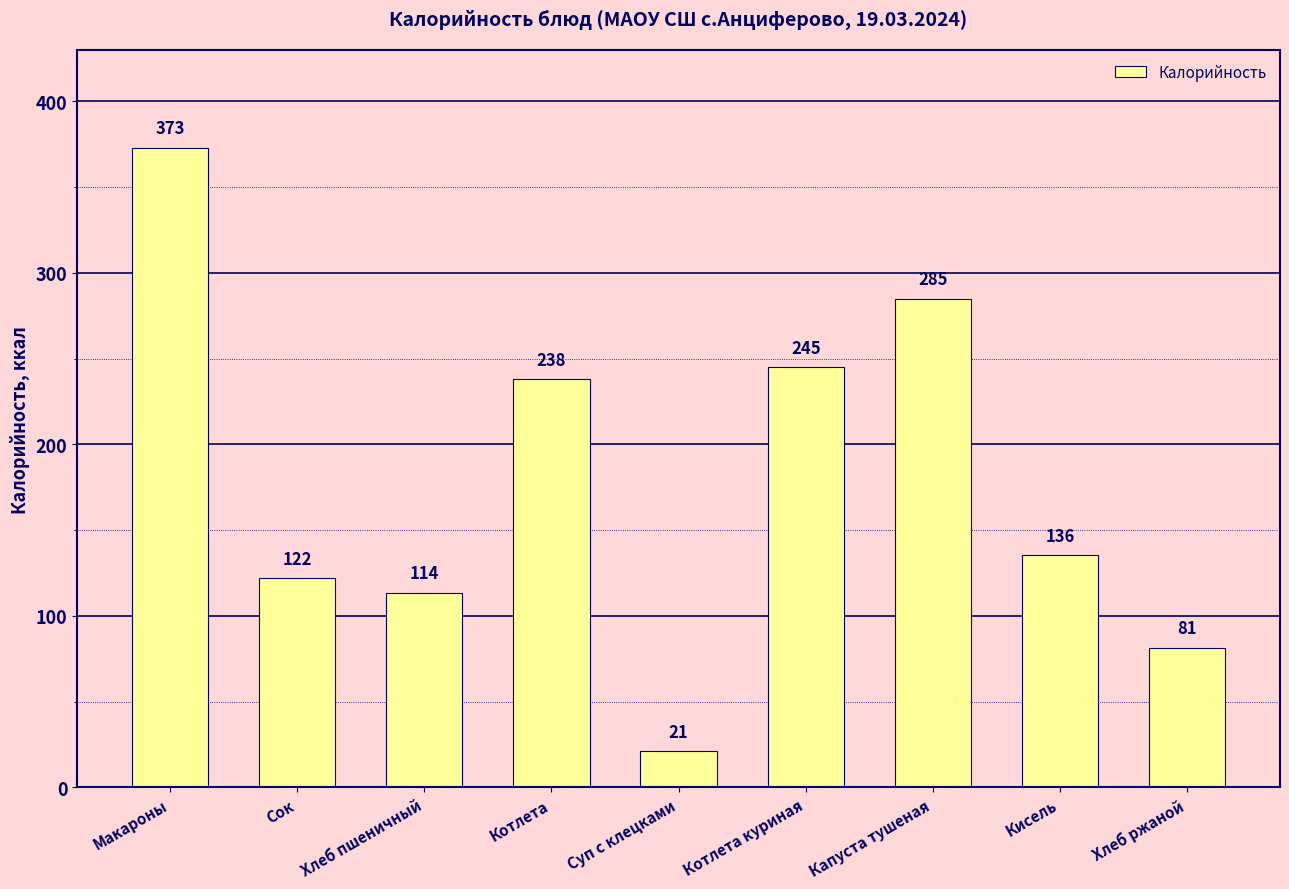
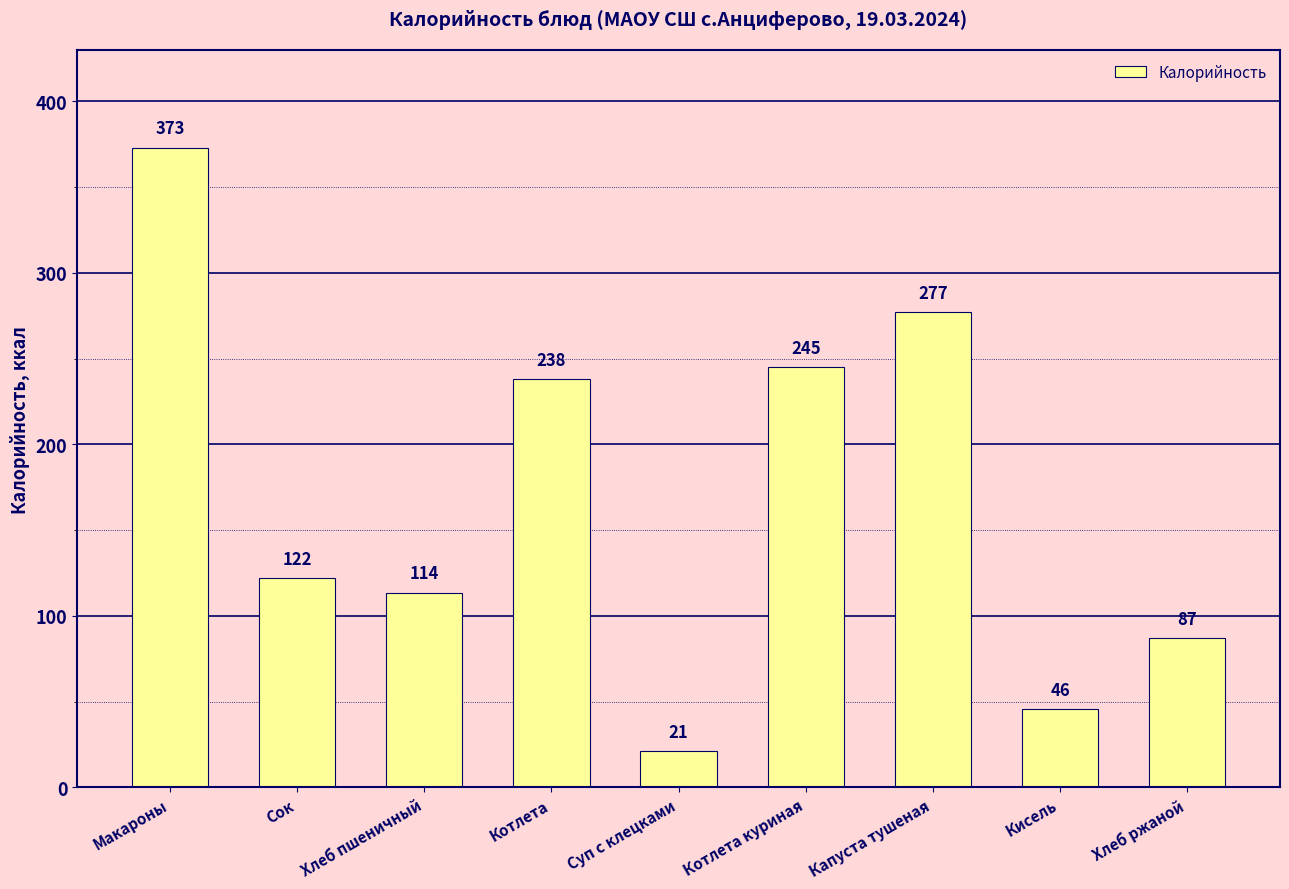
  {
    "Макароны": 373,
    "Сок": 122,
    "Хлеб пшеничный": 114,
    "Котлета": 238,
    "Суп с клецками": 21,
    "Котлета куриная": 245,
-   "Капуста тушеная": 285,
-   "Кисель": 136,
-   "Хлеб ржаной": 81
+   "Капуста тушеная": 277,
+   "Кисель": 46,
+   "Хлеб ржаной": 87
  }
